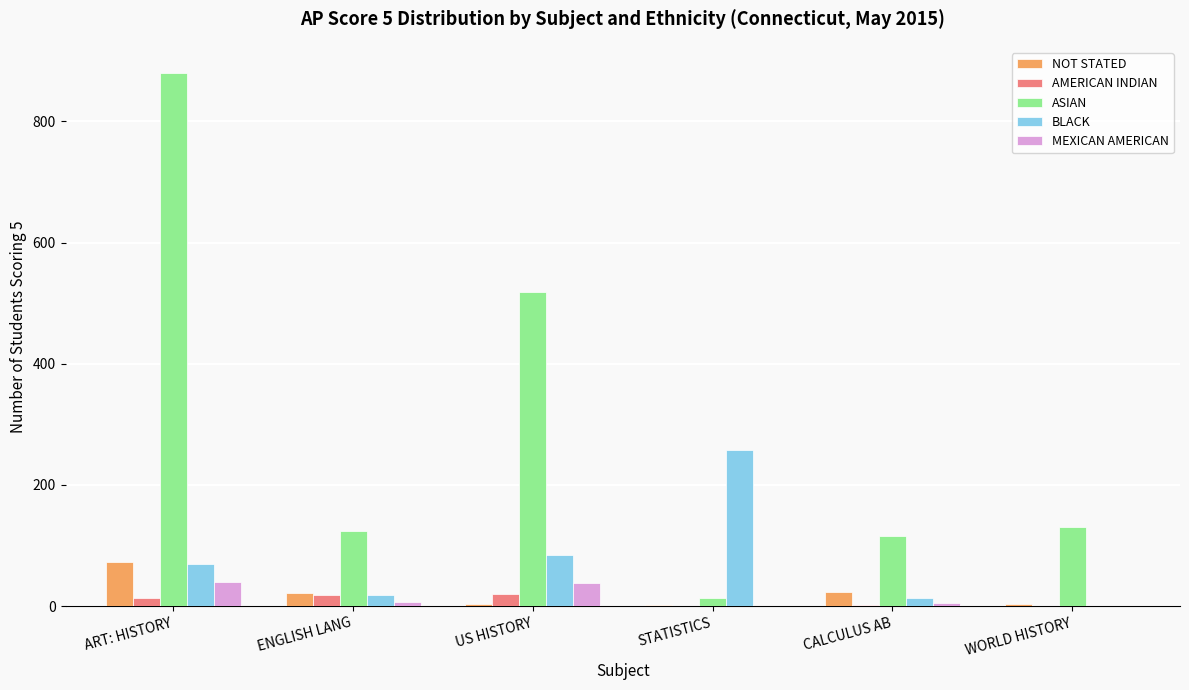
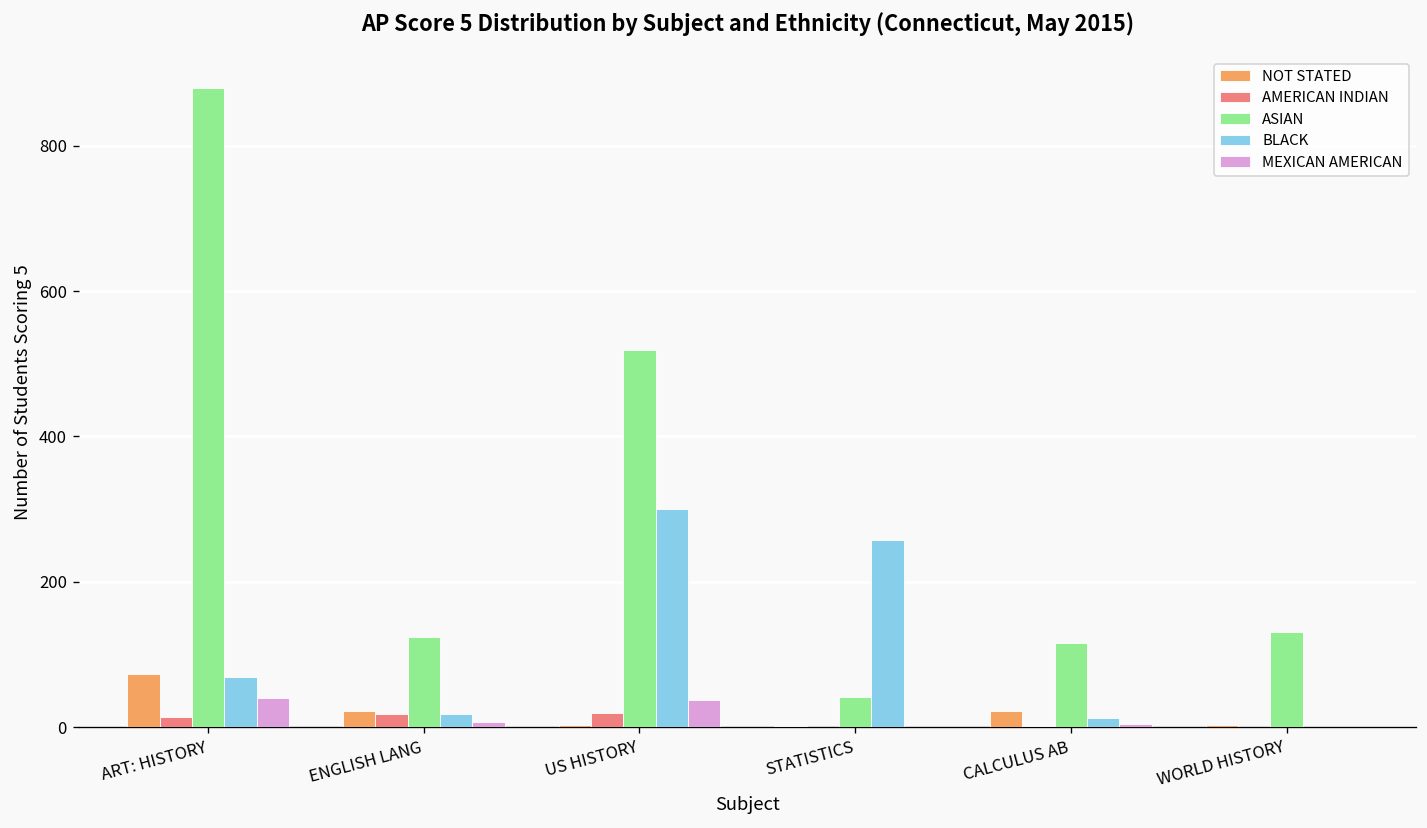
  {
    "ASIAN": {
      "ART: HISTORY": 880,
      "ENGLISH LANG": 120,
      "US HISTORY": 520,
-     "STATISTICS": 10,
+     "STATISTICS": 40,
      "CALCULUS AB": 120,
      "WORLD HISTORY": 130
    },
    "BLACK": {
      "ART: HISTORY": 70,
      "ENGLISH LANG": 20,
-     "US HISTORY": 80,
+     "US HISTORY": 300,
      "STATISTICS": 260,
      "CALCULUS AB": 10
    },
    "MEXICAN AMERICAN": {
      "ART: HISTORY": 40,
      "ENGLISH LANG": 10,
      "US HISTORY": 40,
      "STATISTICS": 0,
      "CALCULUS AB": 10,
      "WORLD HISTORY": 0
    }
  }
